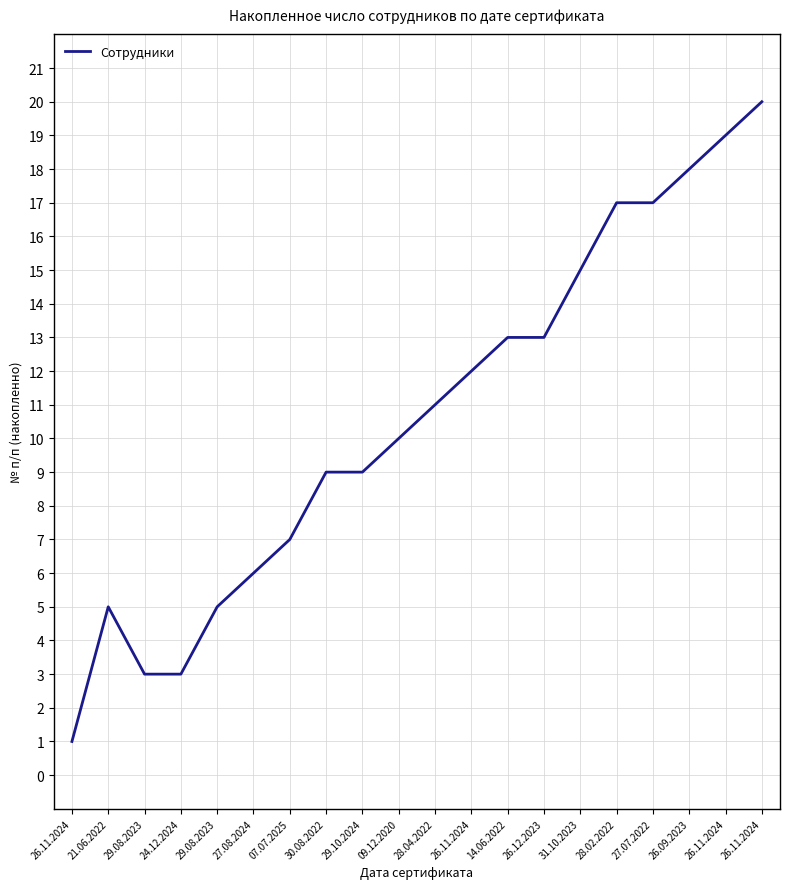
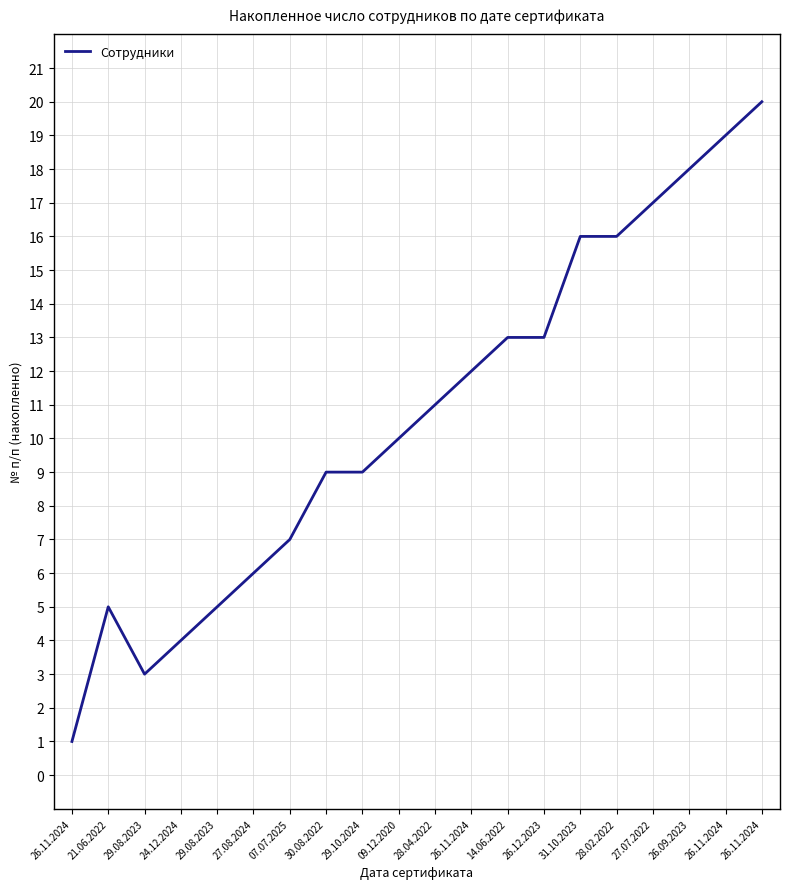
  {
    "21.06.2022": 5,
-   "24.12.2024": 3,
+   "24.12.2024": 4,
    "27.08.2024": 6,
    "07.07.2025": 7,
    "30.08.2022": 9,
    "29.10.2024": 9,
    "09.12.2020": 10,
    "28.04.2022": 11,
    "14.06.2022": 13,
    "26.12.2023": 13,
-   "31.10.2023": 15,
-   "28.02.2022": 17,
+   "31.10.2023": 16,
+   "28.02.2022": 16,
    "27.07.2022": 17,
    "26.09.2023": 18
  }
